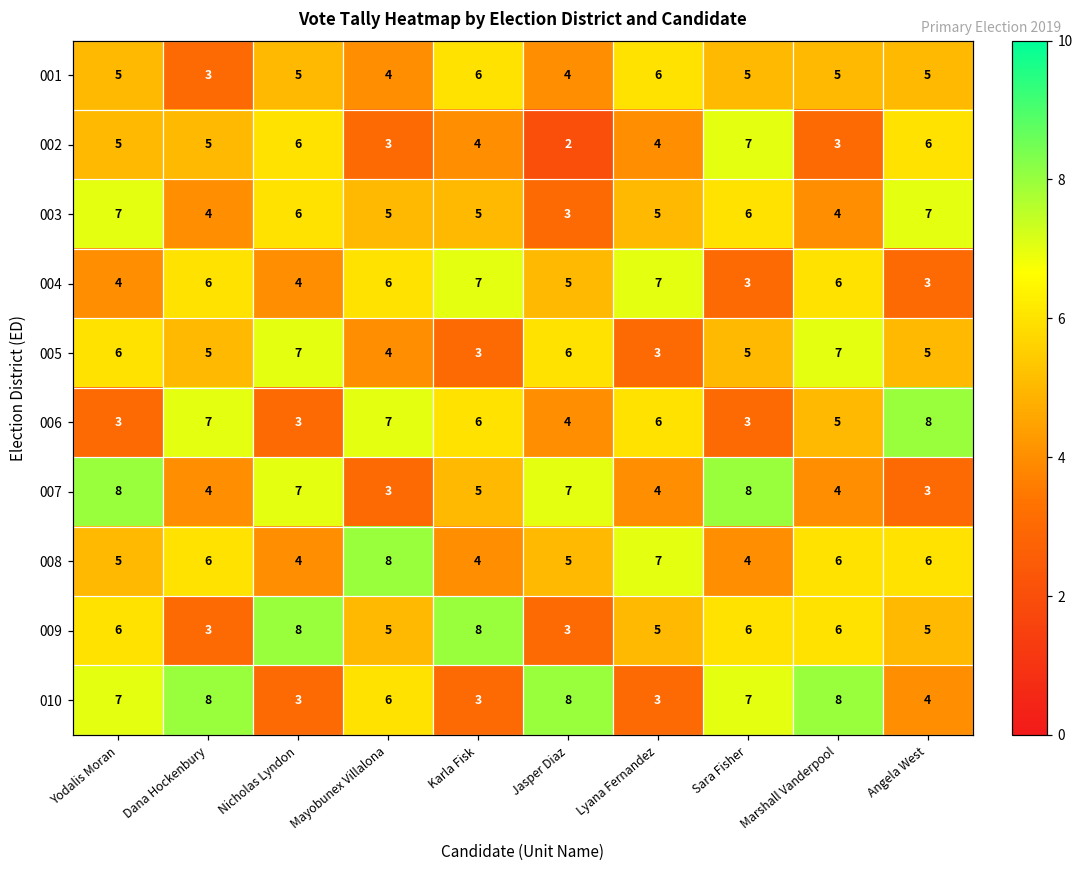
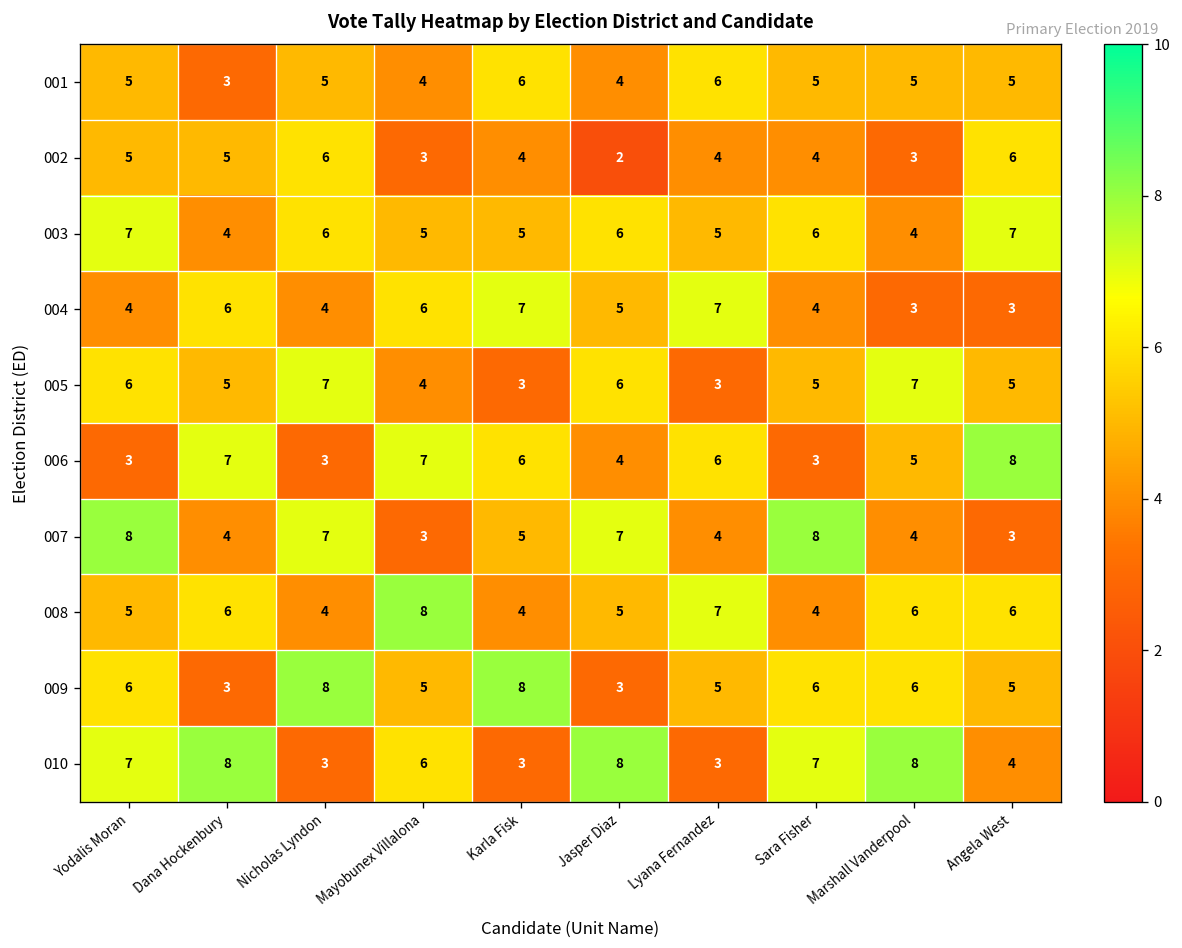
  {
    "001": {
      "Yodalis Moran": 5,
      "Dana Hockenbury": 3,
      "Nicholas Lyndon": 5,
      "Mayobunex Villalona": 4,
      "Karla Fisk": 6,
      "Jasper Diaz": 4,
      "Lyana Fernandez": 6,
      "Sara Fisher": 5,
      "Marshall Vanderpool": 5,
      "Angela West": 5
    },
    "002": {
      "Yodalis Moran": 5,
      "Dana Hockenbury": 5,
      "Nicholas Lyndon": 6,
      "Mayobunex Villalona": 3,
      "Karla Fisk": 4,
      "Jasper Diaz": 2,
      "Lyana Fernandez": 4,
-     "Sara Fisher": 7,
+     "Sara Fisher": 4,
      "Marshall Vanderpool": 3,
      "Angela West": 6
    },
    "003": {
      "Yodalis Moran": 7,
      "Dana Hockenbury": 4,
      "Nicholas Lyndon": 6,
      "Mayobunex Villalona": 5,
      "Karla Fisk": 5,
-     "Jasper Diaz": 3,
+     "Jasper Diaz": 6,
      "Lyana Fernandez": 5,
      "Sara Fisher": 6,
      "Marshall Vanderpool": 4,
      "Angela West": 7
    },
    "004": {
      "Yodalis Moran": 4,
      "Dana Hockenbury": 6,
      "Nicholas Lyndon": 4,
      "Mayobunex Villalona": 6,
      "Karla Fisk": 7,
      "Jasper Diaz": 5,
      "Lyana Fernandez": 7,
-     "Sara Fisher": 3,
-     "Marshall Vanderpool": 6,
+     "Sara Fisher": 4,
+     "Marshall Vanderpool": 3,
      "Angela West": 3
    },
    "005": {
      "Yodalis Moran": 6,
      "Dana Hockenbury": 5,
      "Nicholas Lyndon": 7,
      "Mayobunex Villalona": 4,
      "Karla Fisk": 3,
      "Jasper Diaz": 6,
      "Lyana Fernandez": 3,
      "Sara Fisher": 5,
      "Marshall Vanderpool": 7,
      "Angela West": 5
    },
    "006": {
      "Yodalis Moran": 3,
      "Dana Hockenbury": 7,
      "Nicholas Lyndon": 3,
      "Mayobunex Villalona": 7,
      "Karla Fisk": 6,
      "Jasper Diaz": 4,
      "Lyana Fernandez": 6,
      "Sara Fisher": 3,
      "Marshall Vanderpool": 5,
      "Angela West": 8
    },
    "007": {
      "Yodalis Moran": 8,
      "Dana Hockenbury": 4,
      "Nicholas Lyndon": 7,
      "Mayobunex Villalona": 3,
      "Karla Fisk": 5,
      "Jasper Diaz": 7,
      "Lyana Fernandez": 4,
      "Sara Fisher": 8,
      "Marshall Vanderpool": 4,
      "Angela West": 3
    },
    "008": {
      "Yodalis Moran": 5,
      "Dana Hockenbury": 6,
      "Nicholas Lyndon": 4,
      "Mayobunex Villalona": 8,
      "Karla Fisk": 4,
      "Jasper Diaz": 5,
      "Lyana Fernandez": 7,
      "Sara Fisher": 4,
      "Marshall Vanderpool": 6,
      "Angela West": 6
    },
    "009": {
      "Yodalis Moran": 6,
      "Dana Hockenbury": 3,
      "Nicholas Lyndon": 8,
      "Mayobunex Villalona": 5,
      "Karla Fisk": 8,
      "Jasper Diaz": 3,
      "Lyana Fernandez": 5,
      "Sara Fisher": 6,
      "Marshall Vanderpool": 6,
      "Angela West": 5
    },
    "010": {
      "Yodalis Moran": 7,
      "Dana Hockenbury": 8,
      "Nicholas Lyndon": 3,
      "Mayobunex Villalona": 6,
      "Karla Fisk": 3,
      "Jasper Diaz": 8,
      "Lyana Fernandez": 3,
      "Sara Fisher": 7,
      "Marshall Vanderpool": 8,
      "Angela West": 4
    }
  }
